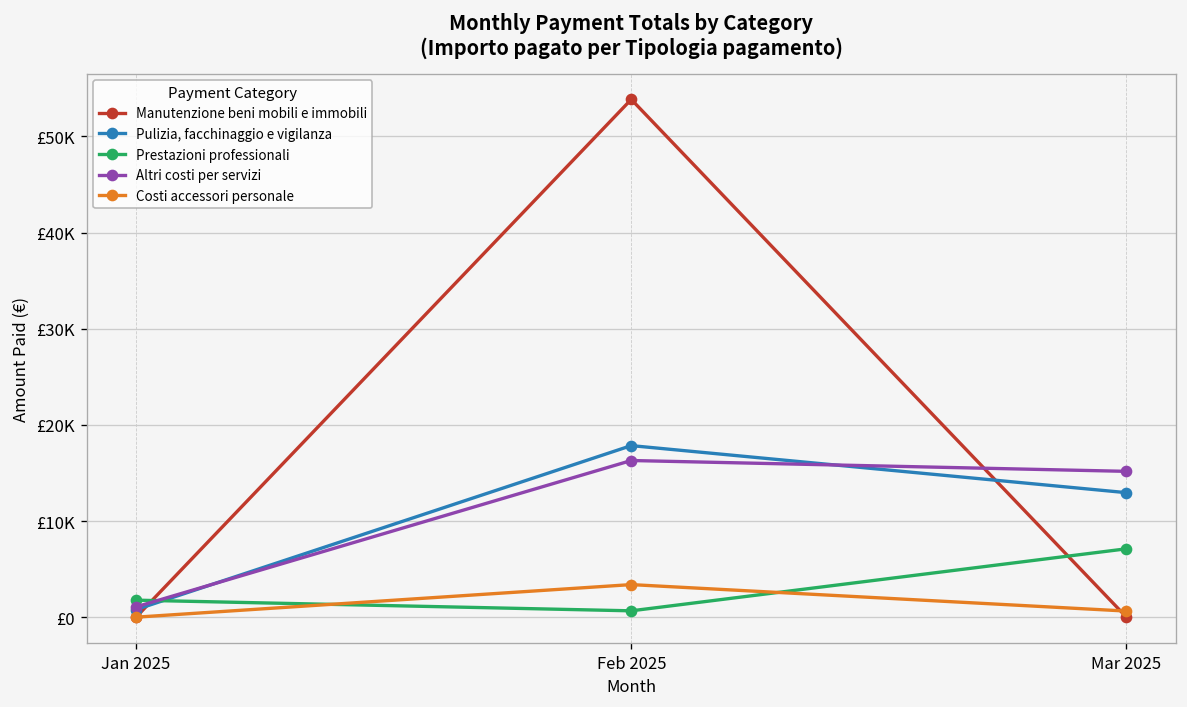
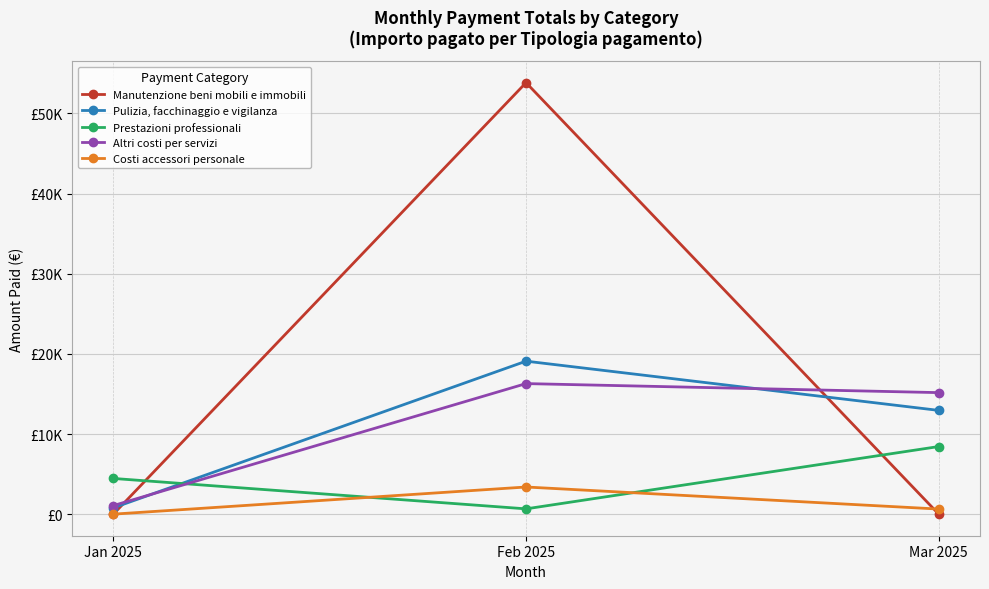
  {
    "Manutenzione beni mobili e immobili": {
      "Feb 2025": "£54000",
      "Mar 2025": "£0"
    },
    "Pulizia, facchinaggio e vigilanza": {
-     "Feb 2025": "£18000",
+     "Feb 2025": "£19000",
      "Mar 2025": "£13000"
    },
    "Prestazioni professionali": {
-     "Jan 2025": "£2000",
+     "Jan 2025": "£4000",
      "Feb 2025": "£1000",
-     "Mar 2025": "£7000"
+     "Mar 2025": "£8000"
    },
    "Altri costi per servizi": {
      "Feb 2025": "£16000",
      "Mar 2025": "£15000"
    },
    "Costi accessori personale": {
      "Feb 2025": "£3000",
      "Mar 2025": "£1000"
    }
  }
